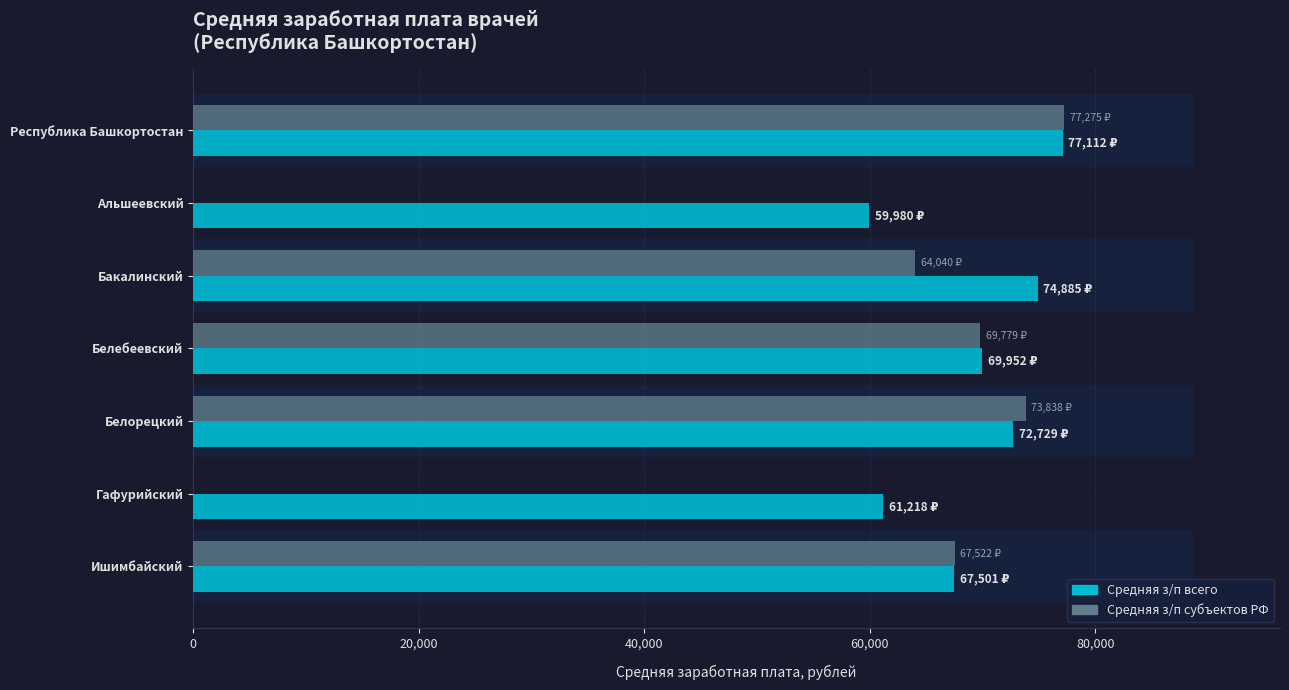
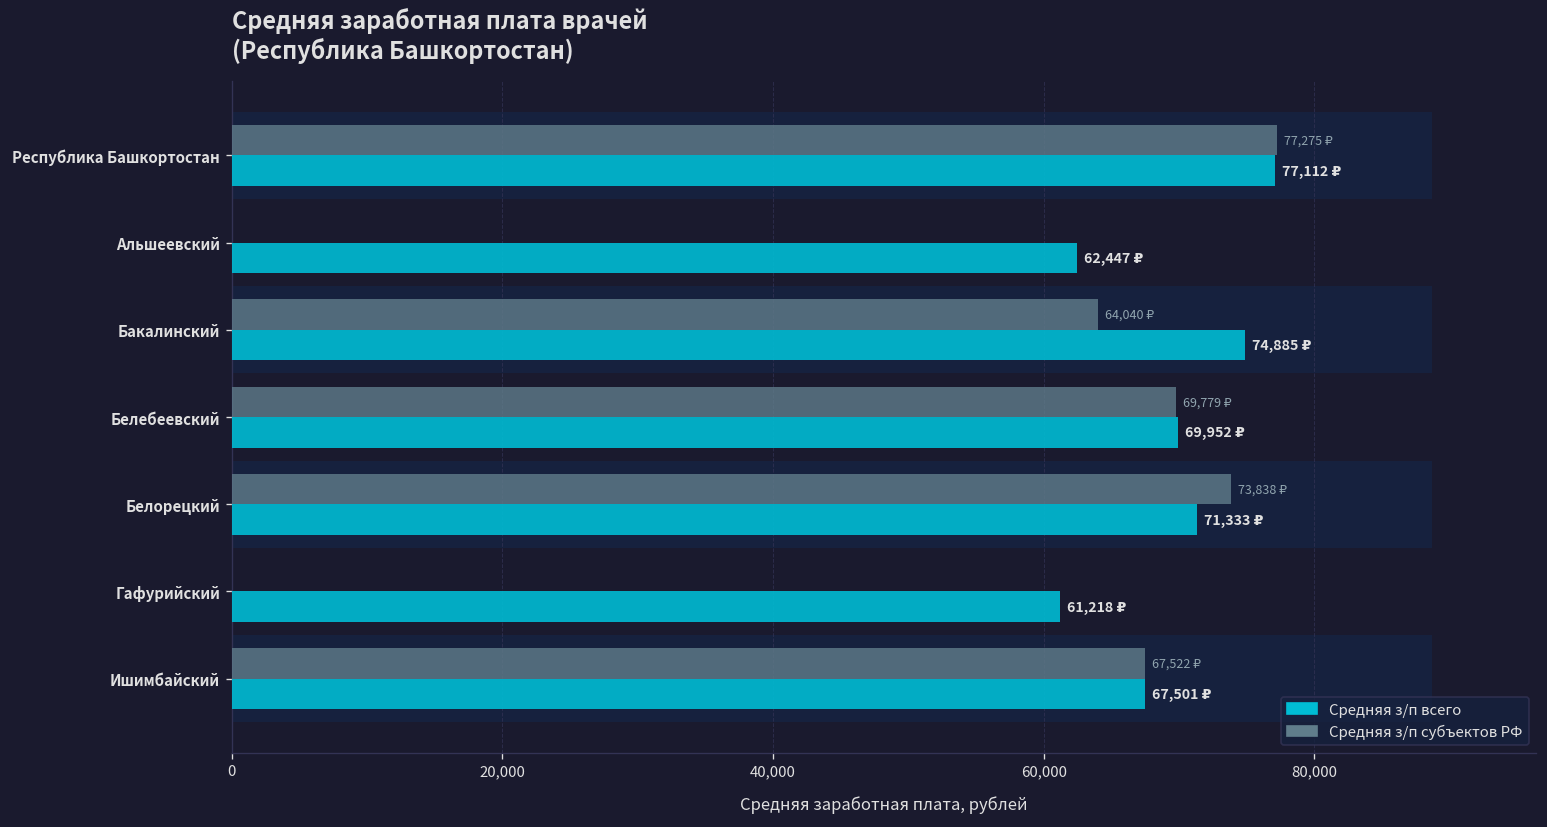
  {
    "Средняя з/п всего": {
-     "Альшеевский": "59,980",
-     "Белорецкий": "72,729"
+     "Альшеевский": "62,447",
+     "Белорецкий": "71,333"
    },
    "Средняя з/п субъектов РФ": {
      "Альшеевский": "0",
      "Гафурийский": "0"
    }
  }
